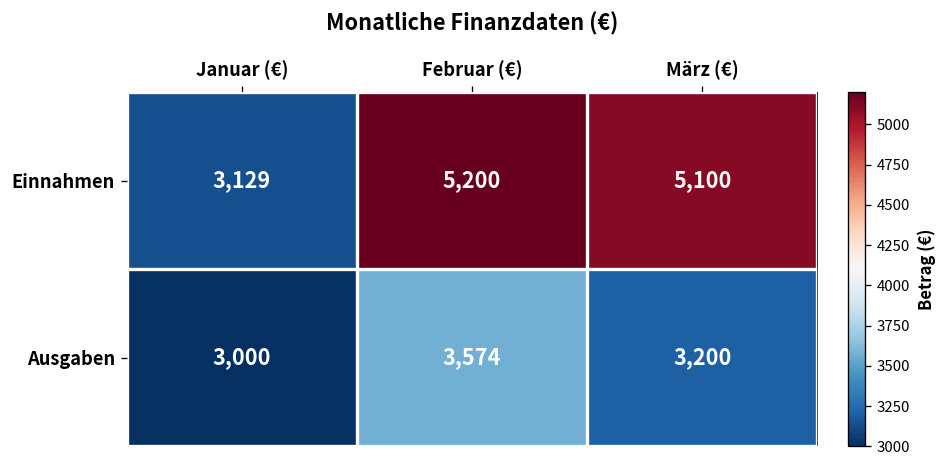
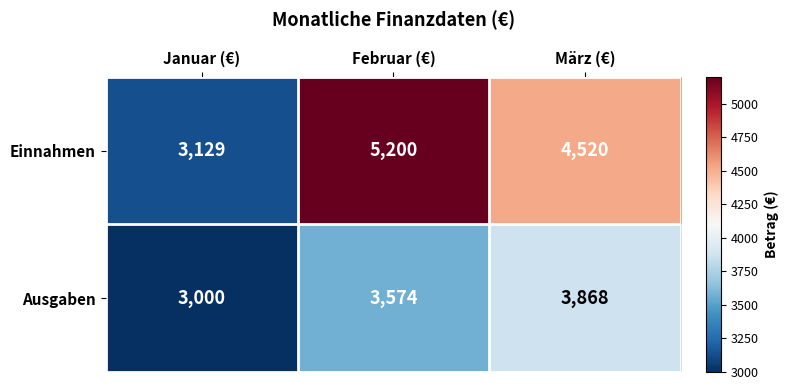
  {
    "Einnahmen": {
      "Januar (€)": "3,129",
      "Februar (€)": "5,200",
-     "März (€)": "5,100"
+     "März (€)": "4,520"
    },
    "Ausgaben": {
      "Januar (€)": "3,000",
      "Februar (€)": "3,574",
-     "März (€)": "3,200"
+     "März (€)": "3,868"
    }
  }
